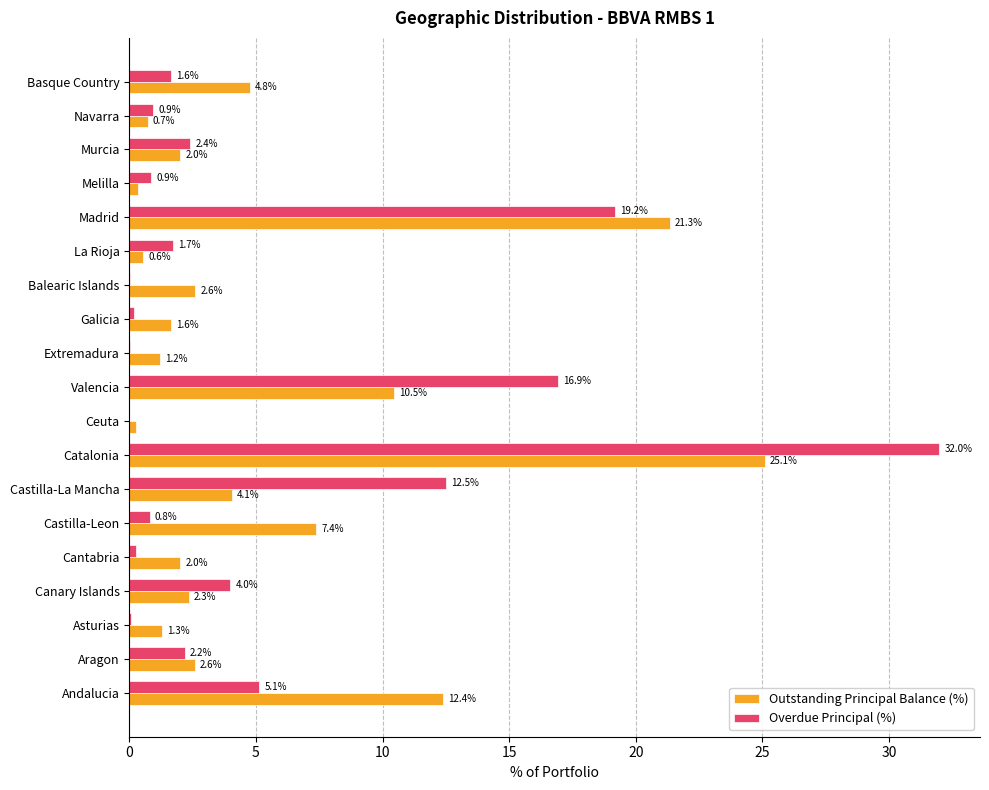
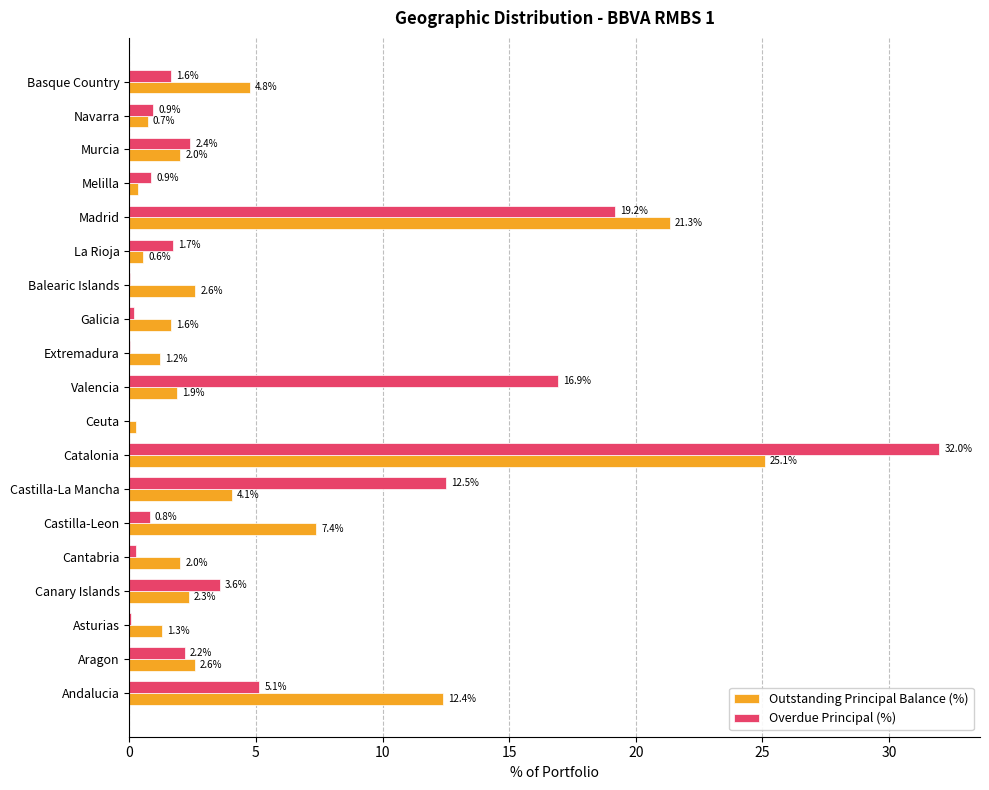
  {
    "Outstanding Principal Balance (%)": {
      "Basque Country": "4.8%",
      "Navarra": "0.7%",
      "Murcia": "2.0%",
      "Madrid": "21.3%",
      "La Rioja": "0.6%",
      "Balearic Islands": "2.6%",
      "Galicia": "1.6%",
      "Extremadura": "1.2%",
-     "Valencia": "10.5%",
+     "Valencia": "1.9%",
      "Catalonia": "25.1%",
      "Castilla-La Mancha": "4.1%",
      "Castilla-Leon": "7.4%",
      "Cantabria": "2.0%",
      "Canary Islands": "2.3%",
      "Asturias": "1.3%",
      "Aragon": "2.6%",
      "Andalucia": "12.4%"
    },
    "Overdue Principal (%)": {
      "Basque Country": "1.6%",
      "Navarra": "0.9%",
      "Murcia": "2.4%",
      "Melilla": "0.9%",
      "Madrid": "19.2%",
      "La Rioja": "1.7%",
      "Valencia": "16.9%",
      "Catalonia": "32.0%",
      "Castilla-La Mancha": "12.5%",
      "Castilla-Leon": "0.8%",
-     "Canary Islands": "4.0%",
+     "Canary Islands": "3.6%",
      "Aragon": "2.2%",
      "Andalucia": "5.1%"
    }
  }
